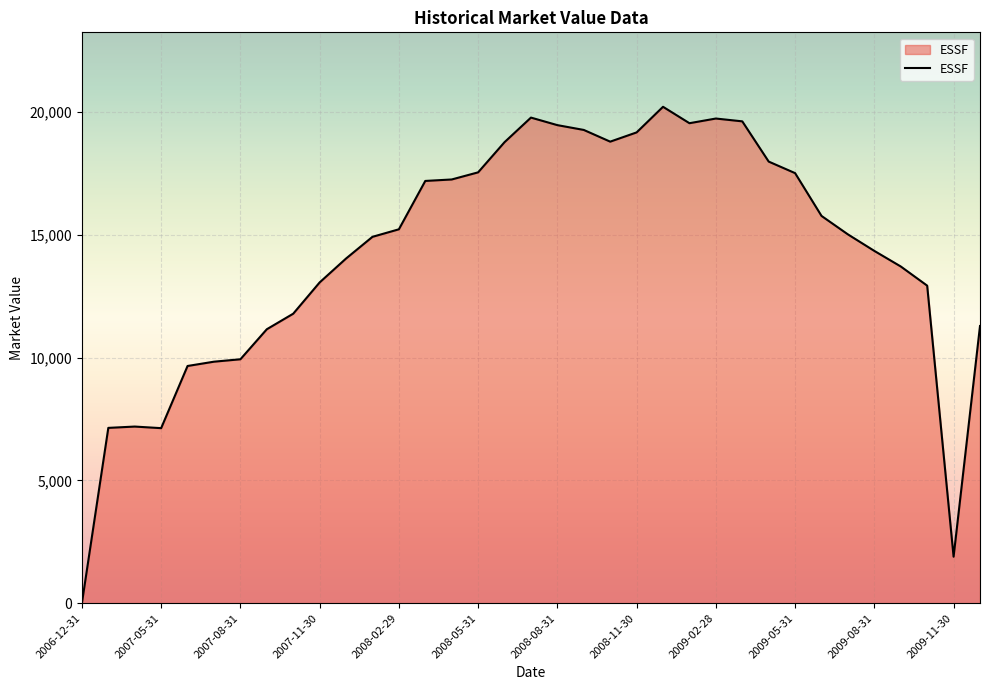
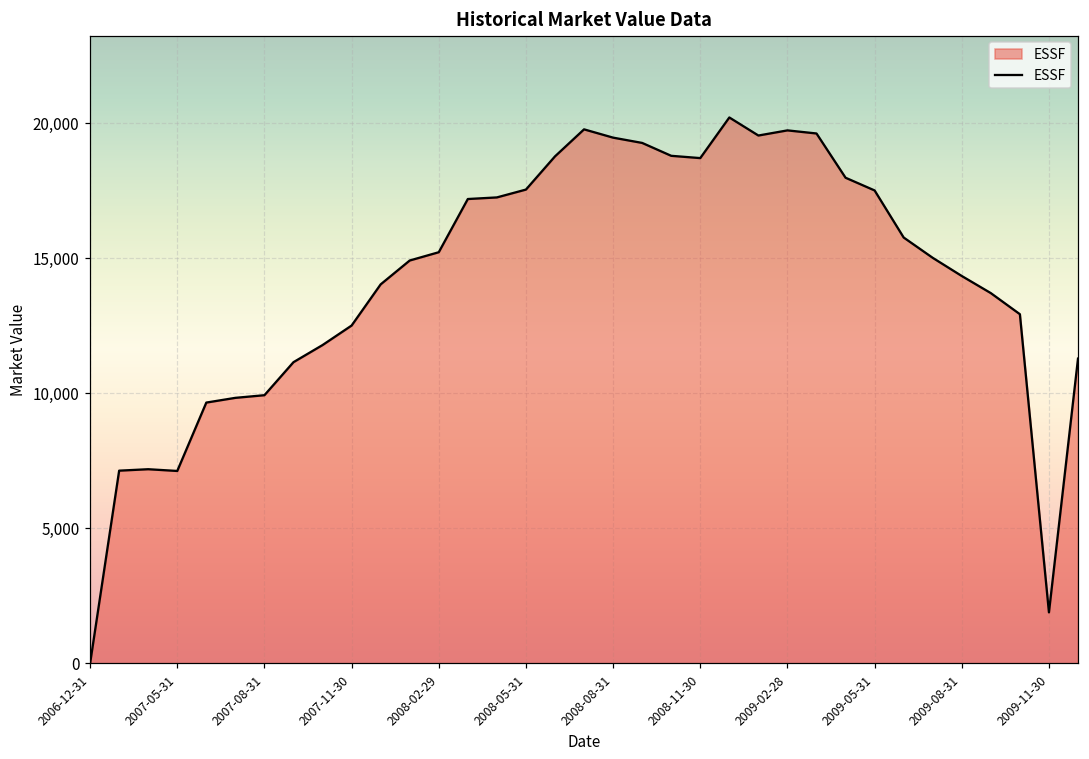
  {
    "2006-12-31": "0",
    "2007-05-31": "7,100",
    "2007-08-31": "9,900",
-   "2007-11-30": "13,100",
+   "2007-11-30": "12,500",
    "2008-02-29": "15,200",
    "2008-05-31": "17,500",
    "2008-08-31": "19,500",
-   "2008-11-30": "19,200",
+   "2008-11-30": "18,700",
    "2009-02-28": "19,700",
    "2009-05-31": "17,500",
    "2009-08-31": "14,300",
    "2009-11-30": "1,900"
  }
